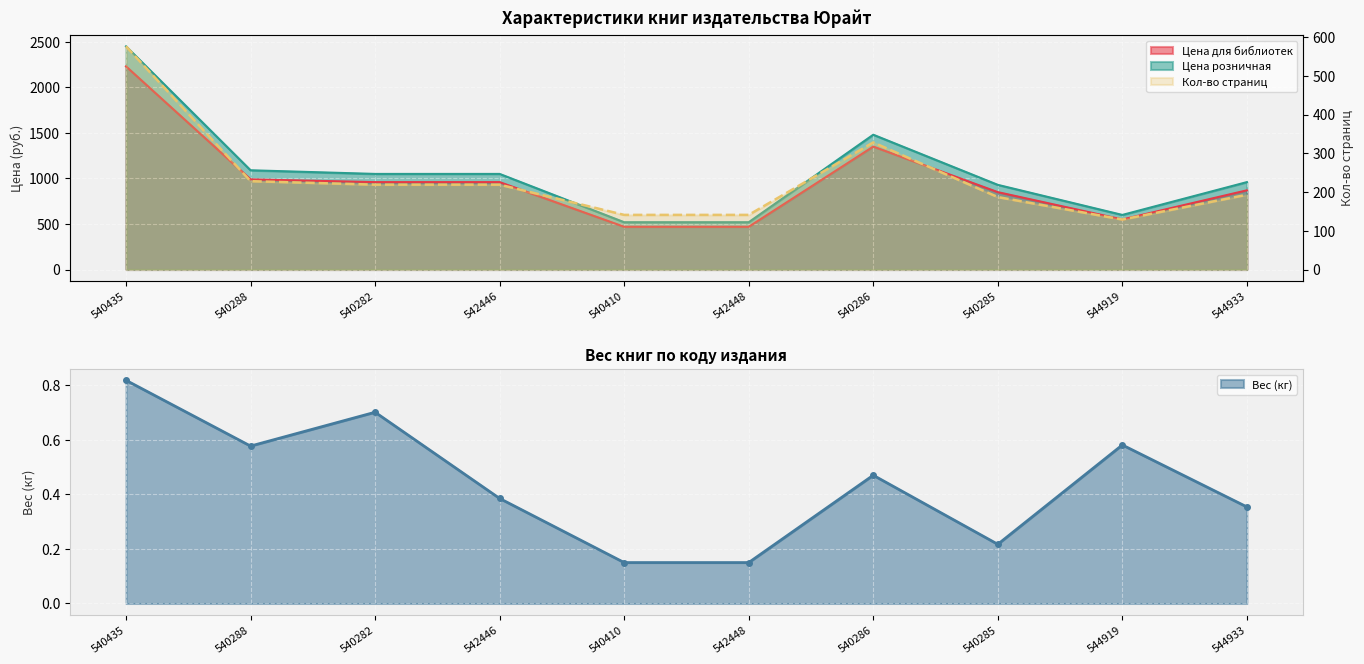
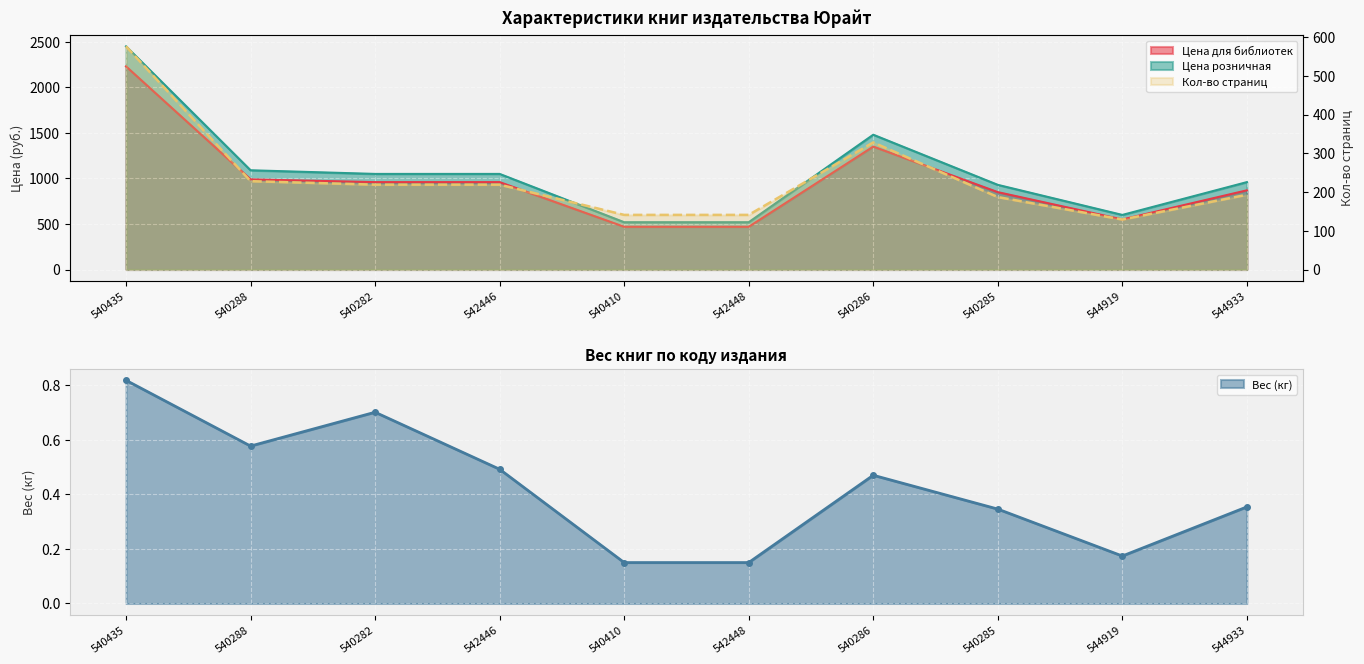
  {
    "Вес книг по коду издания": {
      "540435": 0.82,
      "540288": 0.58,
      "540282": 0.70,
-     "542446": 0.39,
+     "542446": 0.49,
      "540410": 0.15,
      "542448": 0.15,
      "540286": 0.47,
-     "540285": 0.22,
-     "544919": 0.58,
+     "540285": 0.35,
+     "544919": 0.17,
      "544933": 0.35
    }
  }
